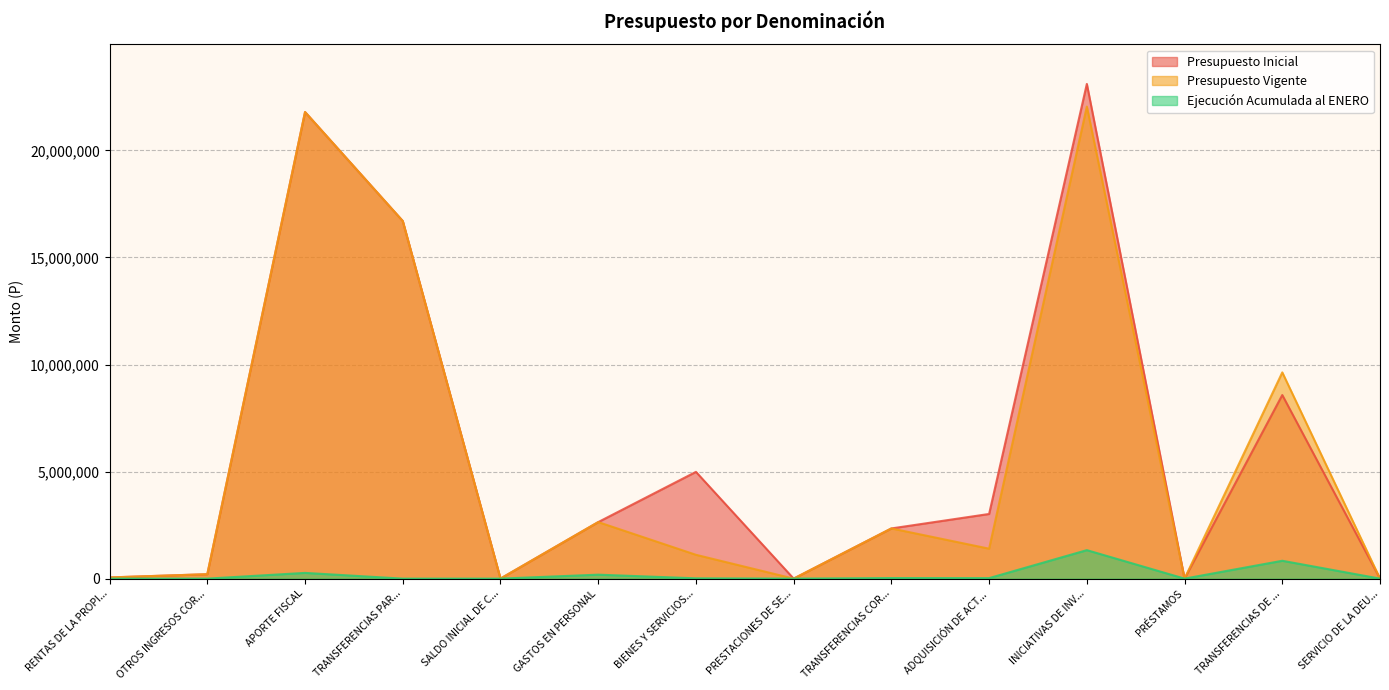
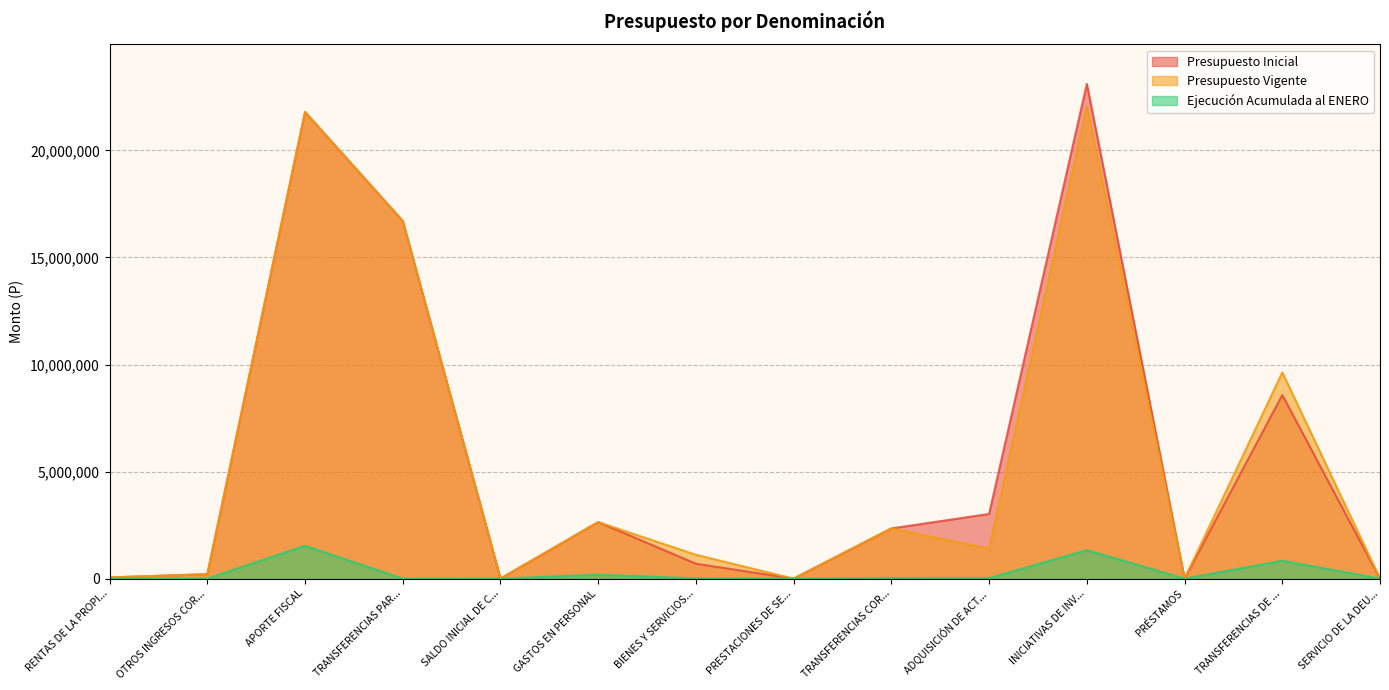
  {
    "Presupuesto Inicial": {
-     "BIENES Y SERVICIOS...": "5,000,000",
+     "BIENES Y SERVICIOS...": "700,000",
      "ADQUISICIÓN DE ACT...": "3,000,000",
      "INICIATIVAS DE INV...": "23,100,000",
      "TRANSFERENCIAS DE ...": "8,600,000"
    },
    "Presupuesto Vigente": {
      "BIENES Y SERVICIOS...": "1,100,000",
      "ADQUISICIÓN DE ACT...": "1,400,000",
      "INICIATIVAS DE INV...": "22,000,000",
      "TRANSFERENCIAS DE ...": "9,600,000"
    },
    "Ejecución Acumulada al ENERO": {
      "OTROS INGRESOS COR...": "0",
-     "APORTE FISCAL": "300,000",
+     "APORTE FISCAL": "1,500,000",
      "TRANSFERENCIAS PAR...": "0",
      "GASTOS EN PERSONAL": "200,000",
      "BIENES Y SERVICIOS...": "0",
      "TRANSFERENCIAS COR...": "0",
      "ADQUISICIÓN DE ACT...": "0",
      "INICIATIVAS DE INV...": "1,300,000",
      "TRANSFERENCIAS DE ...": "800,000"
    }
  }
